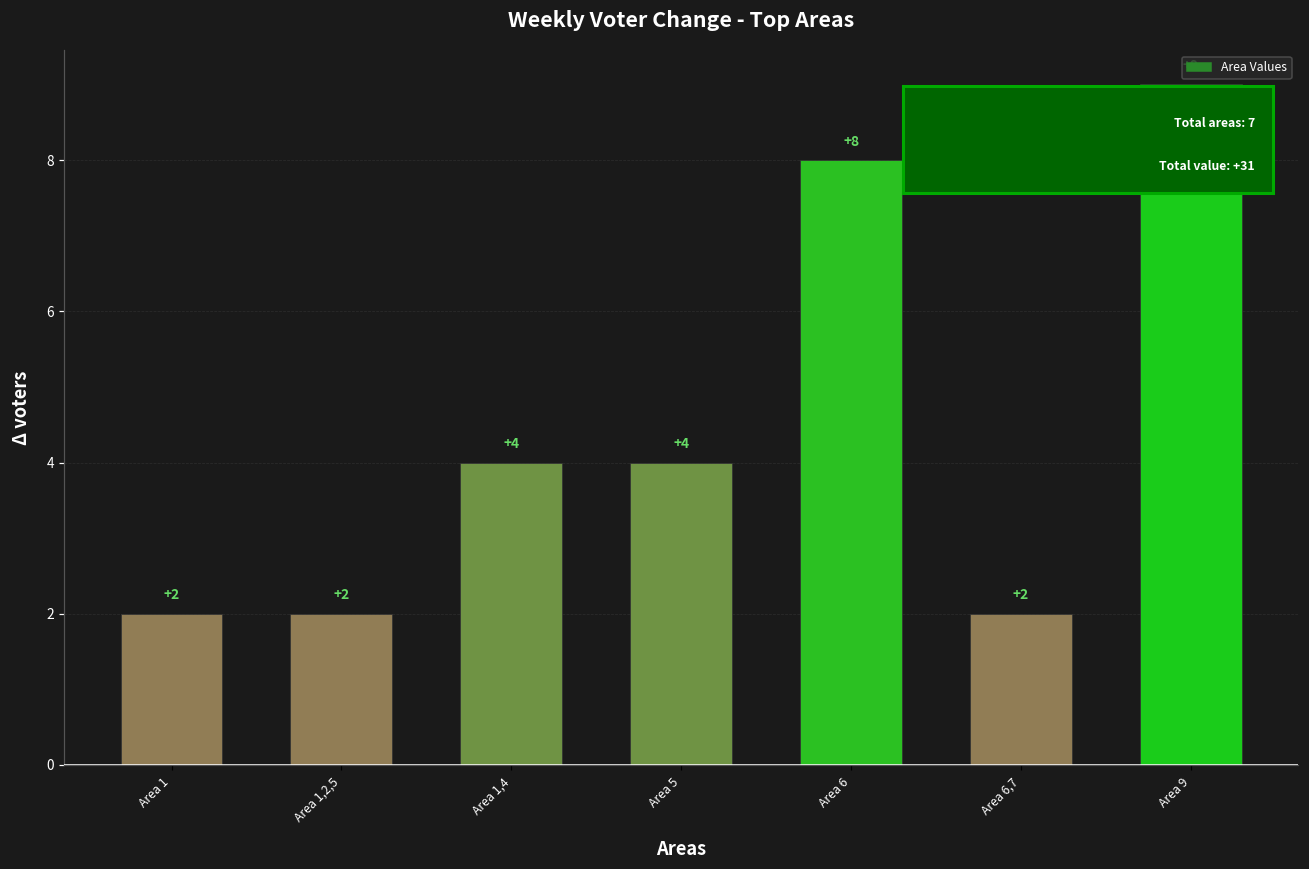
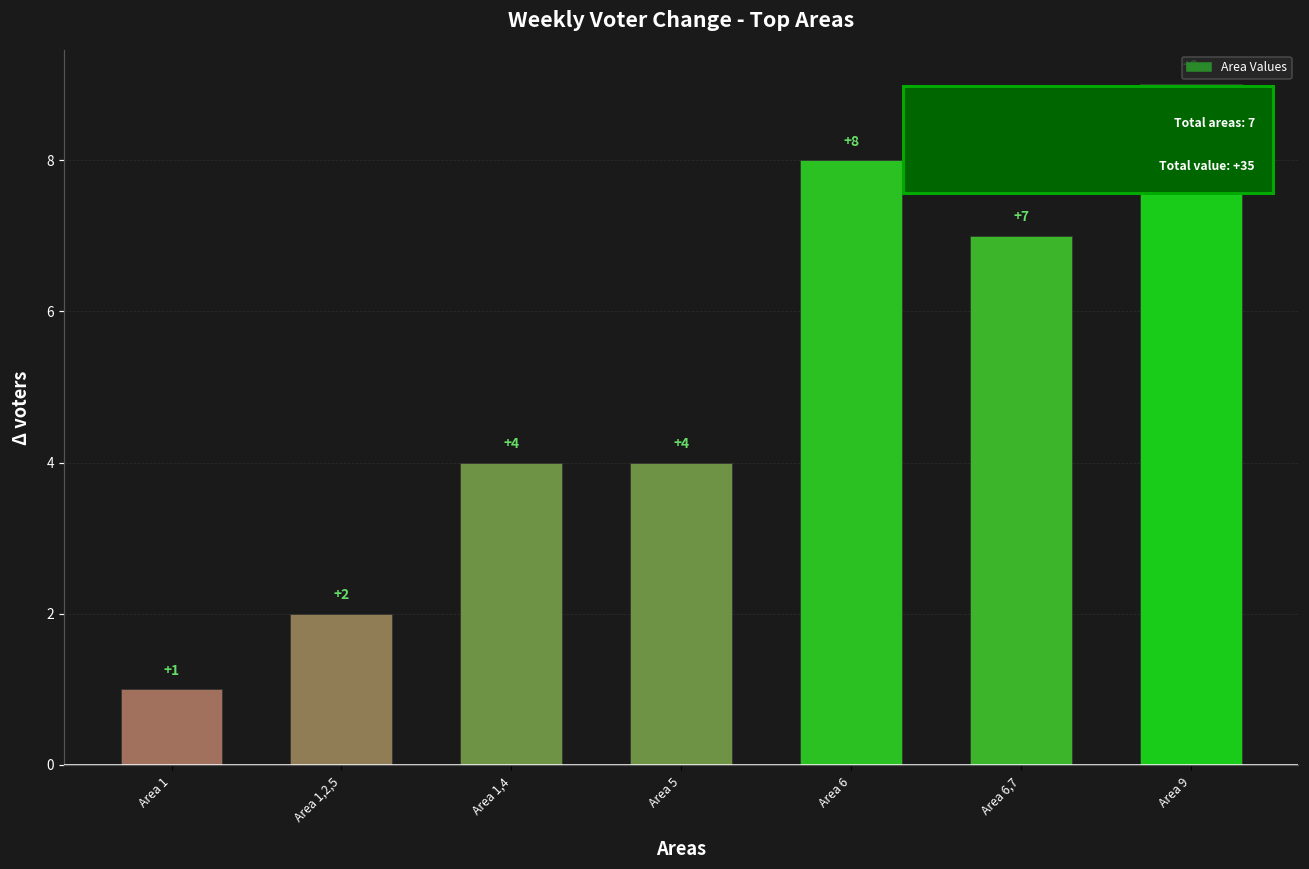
  {
-   "Area 1": "+2",
+   "Area 1": "+1",
    "Area 1,2,5": "+2",
    "Area 1,4": "+4",
    "Area 5": "+4",
    "Area 6": "+8",
-   "Area 6,7": "+2"
+   "Area 6,7": "+7"
  }
